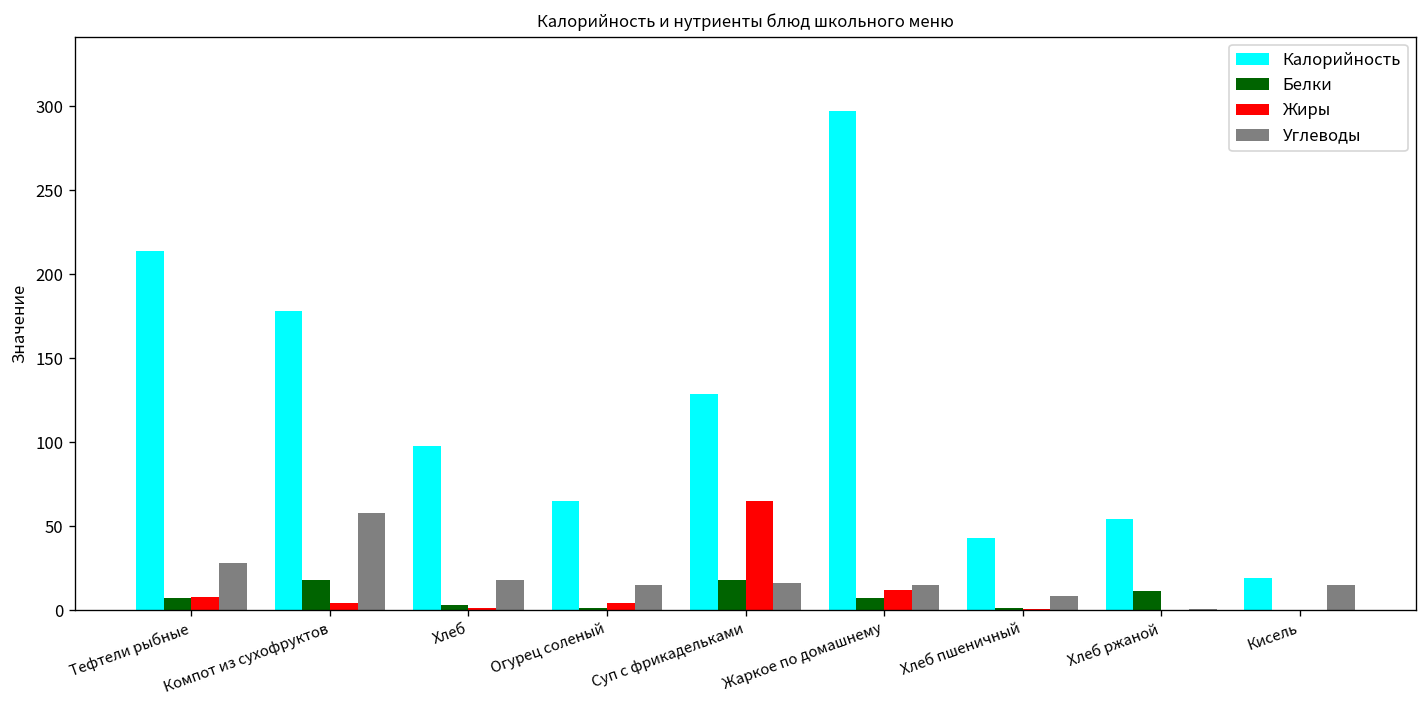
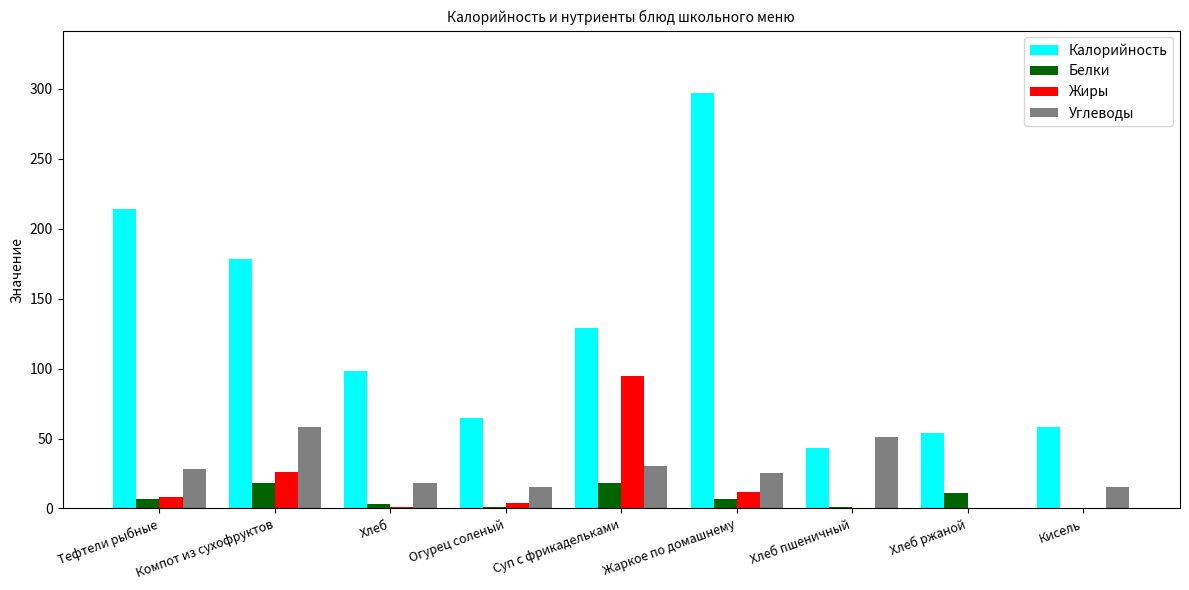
  {
    "Калорийность": {
      "Тефтели рыбные": 214,
      "Компот из сухофруктов": 178,
      "Хлеб": 98,
      "Огурец соленый": 65,
      "Суп с фрикадельками": 129,
      "Жаркое по домашнему": 297,
      "Хлеб пшеничный": 43,
      "Хлеб ржаной": 54,
-     "Кисель": 19
+     "Кисель": 58
    },
    "Белки": {
      "Тефтели рыбные": 7,
      "Компот из сухофруктов": 18,
      "Хлеб": 3,
      "Суп с фрикадельками": 18,
      "Жаркое по домашнему": 7,
      "Хлеб ржаной": 11,
      "Кисель": 0
    },
    "Жиры": {
      "Тефтели рыбные": 8,
-     "Компот из сухофруктов": 4,
+     "Компот из сухофруктов": 26,
      "Огурец соленый": 4,
-     "Суп с фрикадельками": 65,
+     "Суп с фрикадельками": 95,
      "Жаркое по домашнему": 12,
      "Кисель": 0
    },
    "Углеводы": {
      "Тефтели рыбные": 28,
      "Компот из сухофруктов": 58,
      "Хлеб": 18,
      "Огурец соленый": 15,
-     "Суп с фрикадельками": 16,
-     "Жаркое по домашнему": 15,
-     "Хлеб пшеничный": 8,
+     "Суп с фрикадельками": 30,
+     "Жаркое по домашнему": 25,
+     "Хлеб пшеничный": 51,
      "Кисель": 15
    }
  }
